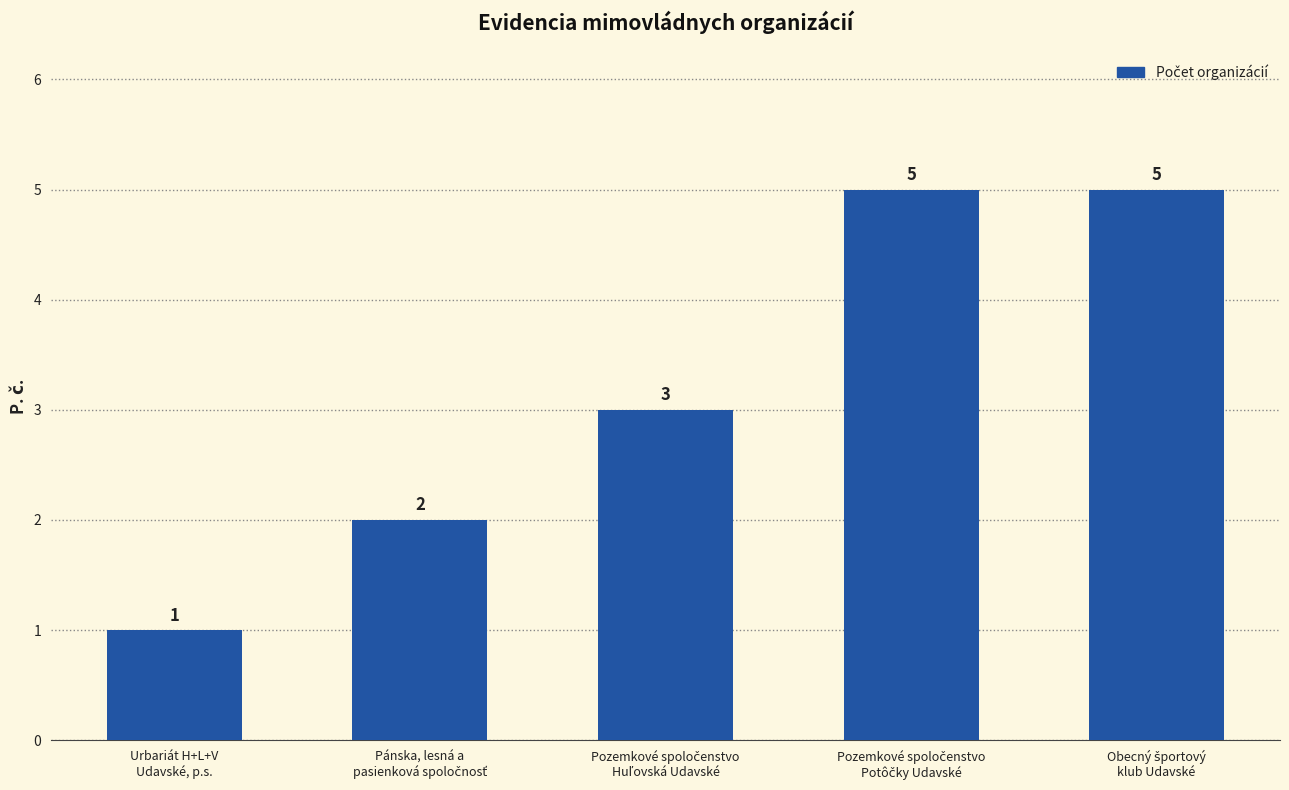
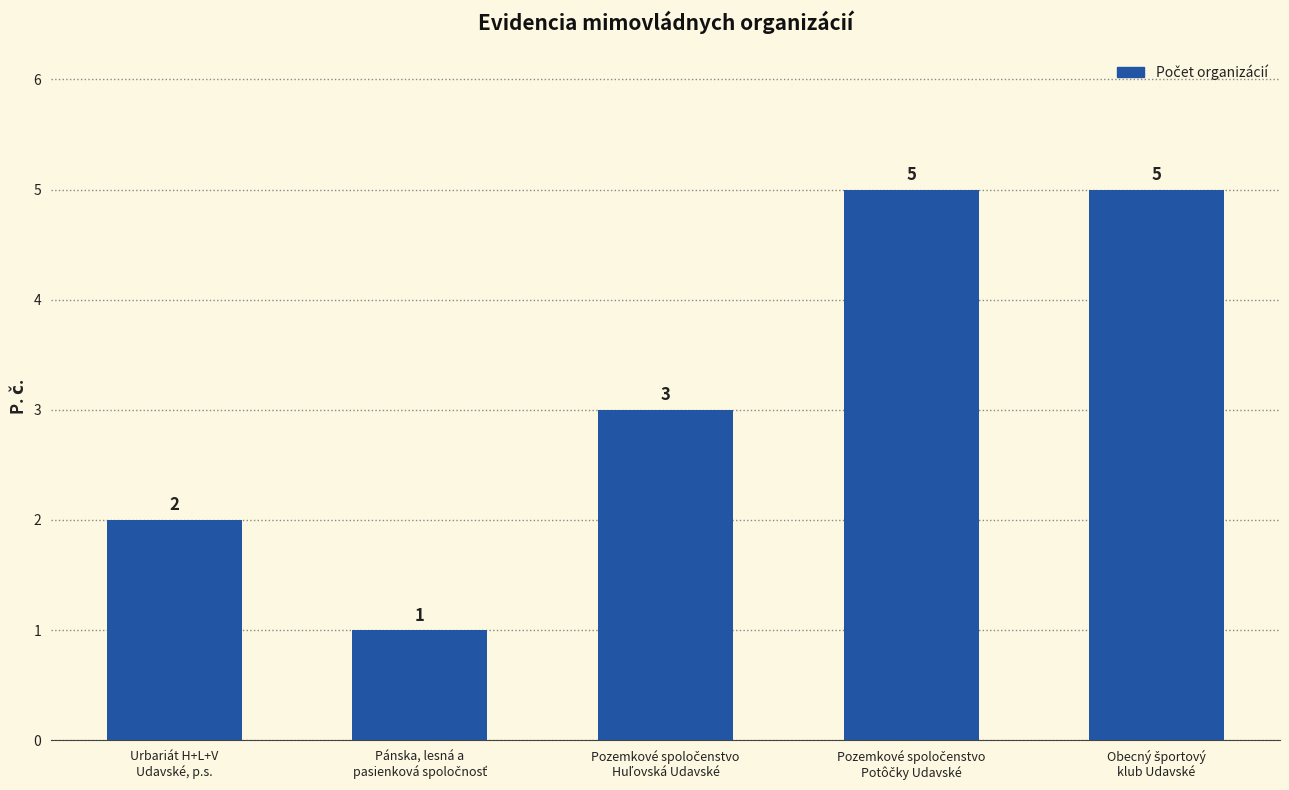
  {
-   "Urbariát H+L+V Udavské, p.s.": 1,
-   "Pánska, lesná a pasienková spoločnosť": 2,
+   "Urbariát H+L+V Udavské, p.s.": 2,
+   "Pánska, lesná a pasienková spoločnosť": 1,
    "Pozemkové spoločenstvo Huľovská Udavské": 3,
    "Pozemkové spoločenstvo Potôčky Udavské": 5,
    "Obecný športový klub Udavské": 5
  }
